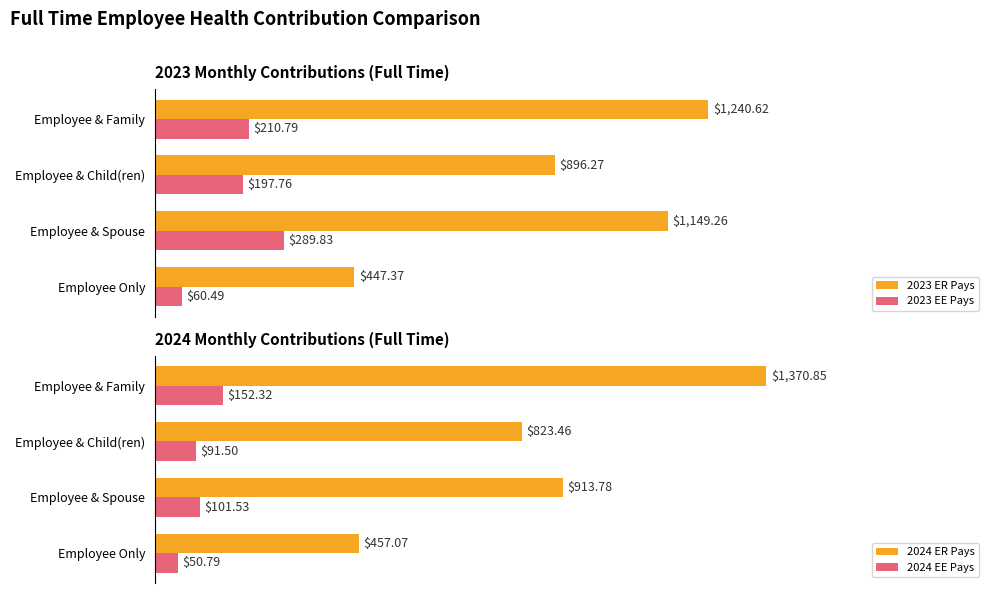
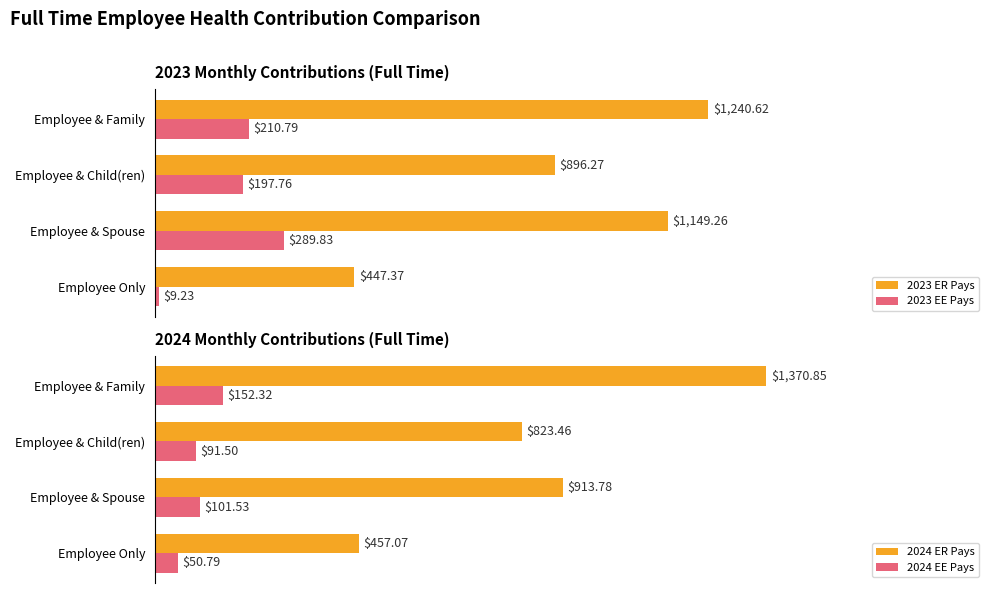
  {
    "2023 Monthly Contributions (Full Time)": {
      "2023 ER Pays": {
        "Employee & Family": "$1,240.62",
        "Employee & Child(ren)": "$896.27",
        "Employee & Spouse": "$1,149.26",
        "Employee Only": "$447.37"
      },
      "2023 EE Pays": {
        "Employee & Family": "$210.79",
        "Employee & Child(ren)": "$197.76",
        "Employee & Spouse": "$289.83",
-       "Employee Only": "$60.49"
+       "Employee Only": "$9.23"
      }
    },
    "2024 Monthly Contributions (Full Time)": {
      "2024 ER Pays": {
        "Employee & Family": "$1,370.85",
        "Employee & Child(ren)": "$823.46",
        "Employee & Spouse": "$913.78",
        "Employee Only": "$457.07"
      },
      "2024 EE Pays": {
        "Employee & Family": "$152.32",
        "Employee & Child(ren)": "$91.50",
        "Employee & Spouse": "$101.53",
        "Employee Only": "$50.79"
      }
    }
  }
